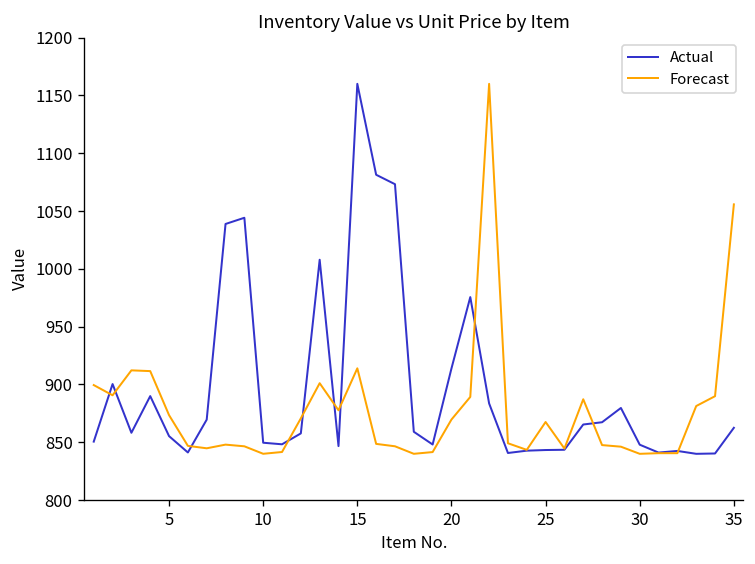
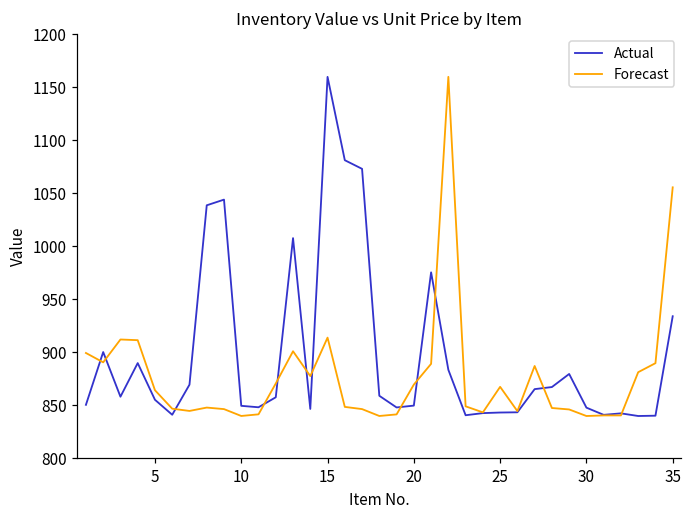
  {
    "Actual": {
      "5": 860,
      "10": 850,
      "15": 1160,
-     "20": 910,
+     "20": 850,
      "25": 840,
      "30": 850,
-     "35": 860
+     "35": 930
    },
    "Forecast": {
-     "5": 870,
+     "5": 860,
      "10": 840,
      "15": 910,
      "20": 870,
      "25": 870,
      "30": 840,
      "35": 1060
    }
  }
